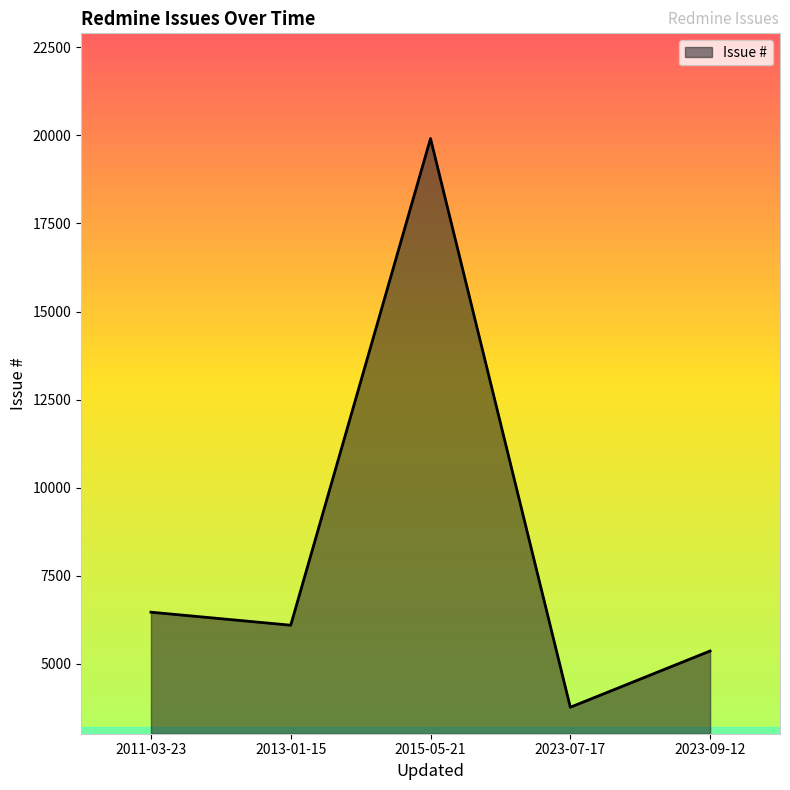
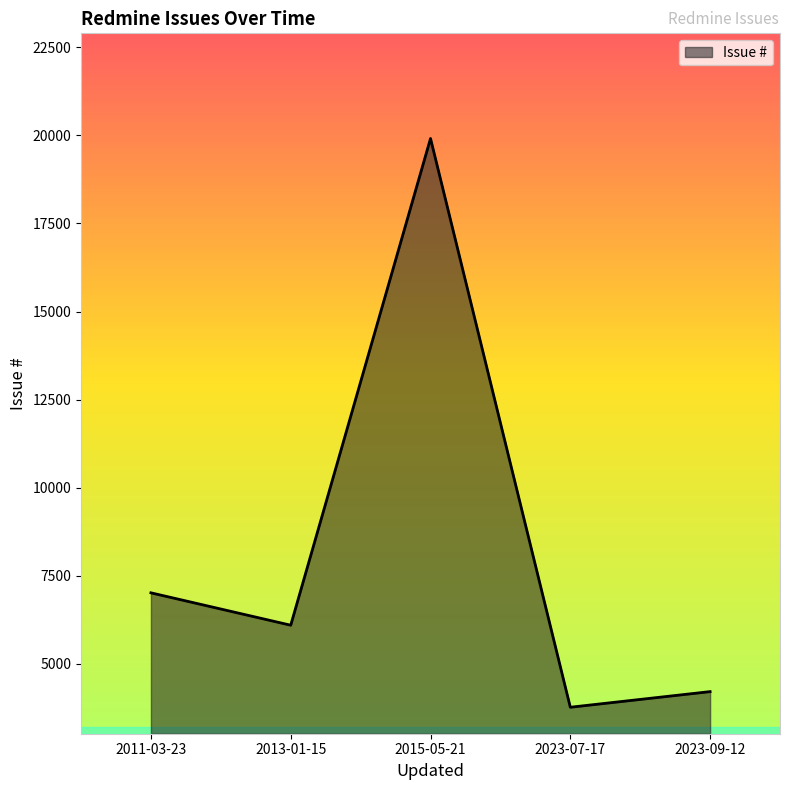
  {
-   "2011-03-23": 6500,
+   "2011-03-23": 7000,
    "2013-01-15": 6100,
    "2015-05-21": 19900,
    "2023-07-17": 3800,
-   "2023-09-12": 5400
+   "2023-09-12": 4200
  }
